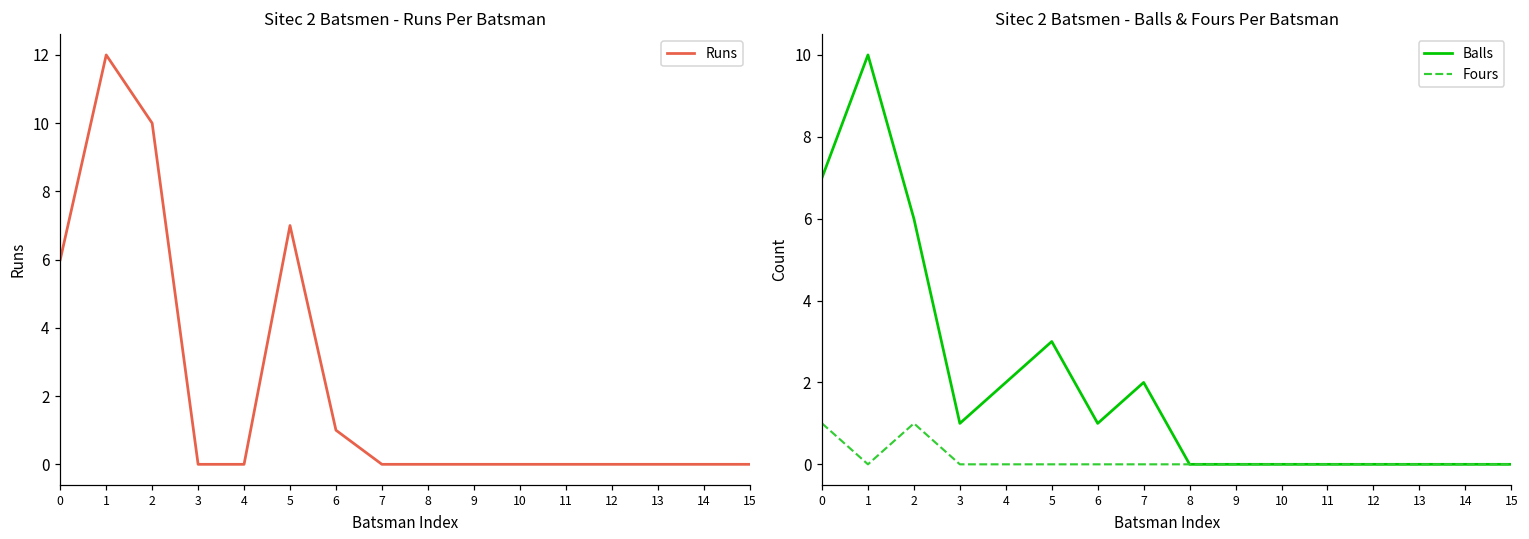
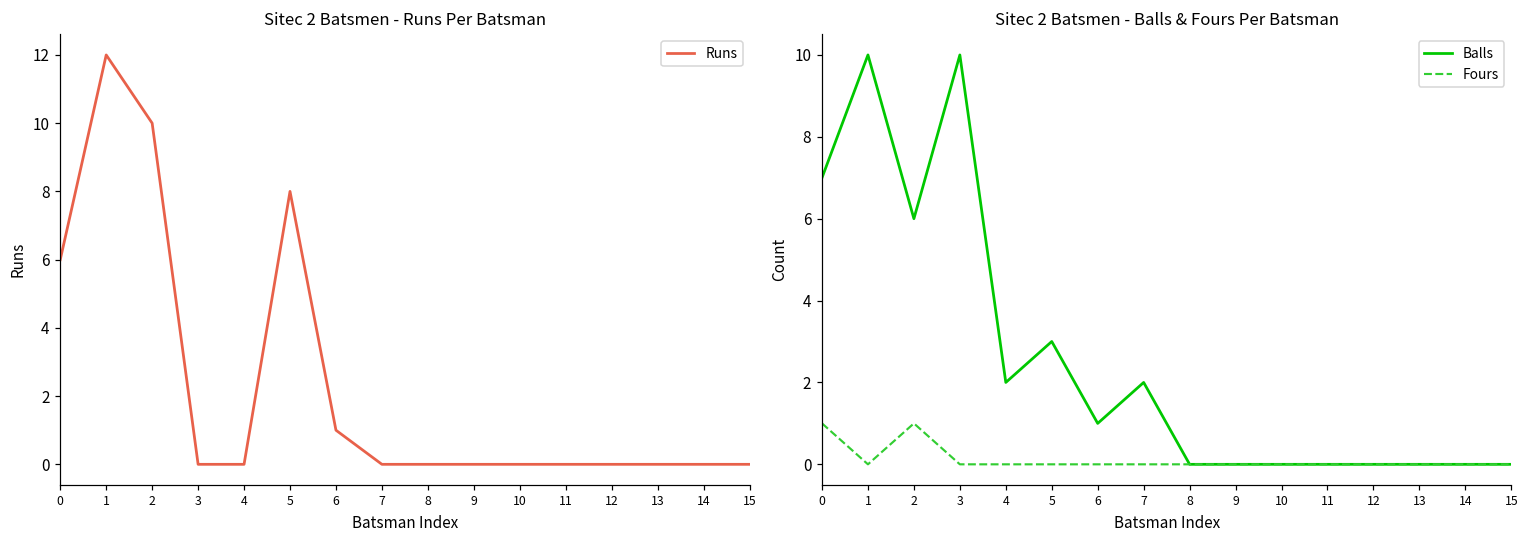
  {
    "Sitec 2 Batsmen - Runs Per Batsman": {
      "0": 6,
      "1": 12,
      "2": 10,
      "3": 0,
      "4": 0,
-     "5": 7,
+     "5": 8,
      "6": 1,
      "7": 0,
      "8": 0,
      "9": 0,
      "10": 0,
      "11": 0,
      "12": 0,
      "13": 0,
      "14": 0,
      "15": 0
    },
    "Sitec 2 Batsmen - Balls & Fours Per Batsman": {
      "Balls": {
        "0": 7,
        "1": 10,
        "2": 6,
-       "3": 1,
+       "3": 10,
        "4": 2,
        "5": 3,
        "6": 1,
        "7": 2
      },
      "Fours": {
        "0": 1,
        "1": 0,
        "2": 1,
        "3": 0,
        "4": 0,
        "5": 0,
        "6": 0,
        "7": 0
      }
    }
  }
